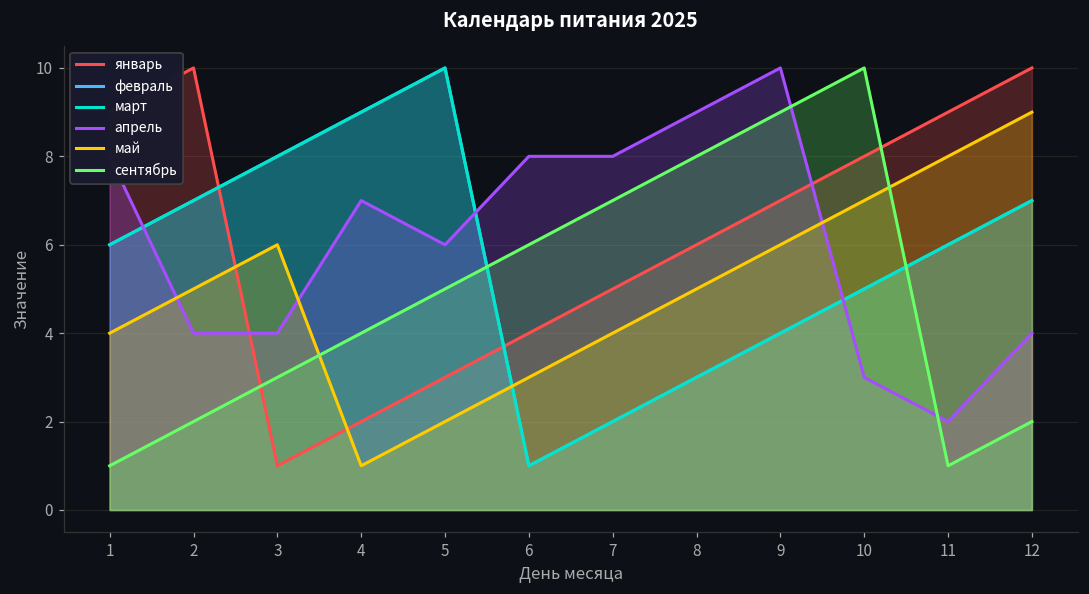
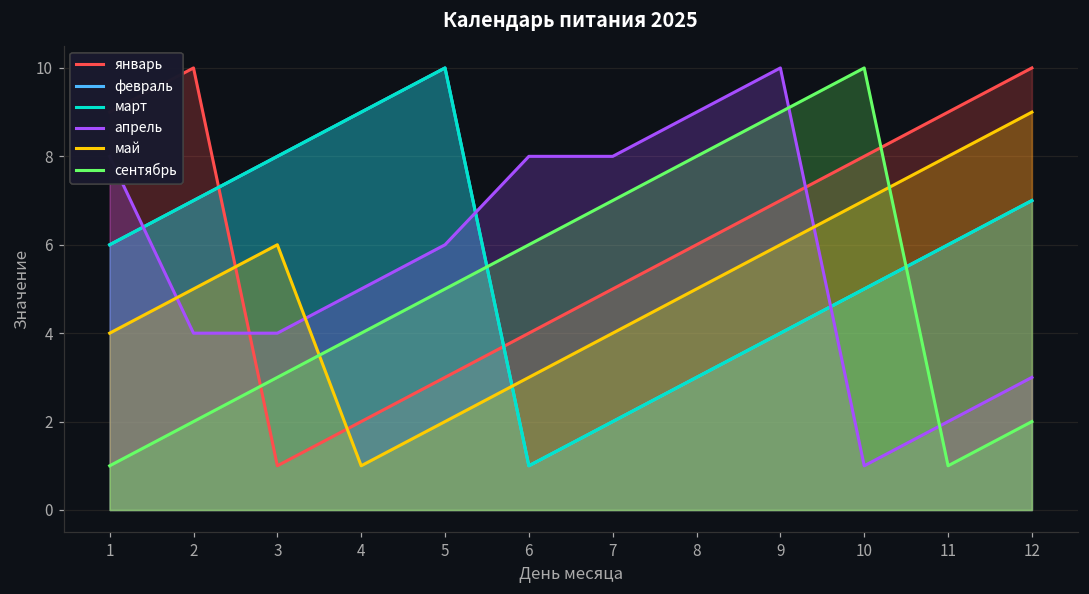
  {
    "апрель": {
      "2": 4,
      "3": 4,
-     "4": 7,
+     "4": 5,
      "5": 6,
      "6": 8,
      "7": 8,
      "8": 9,
      "9": 10,
-     "10": 3,
+     "10": 1,
      "11": 2,
-     "12": 4
+     "12": 3
    }
  }
